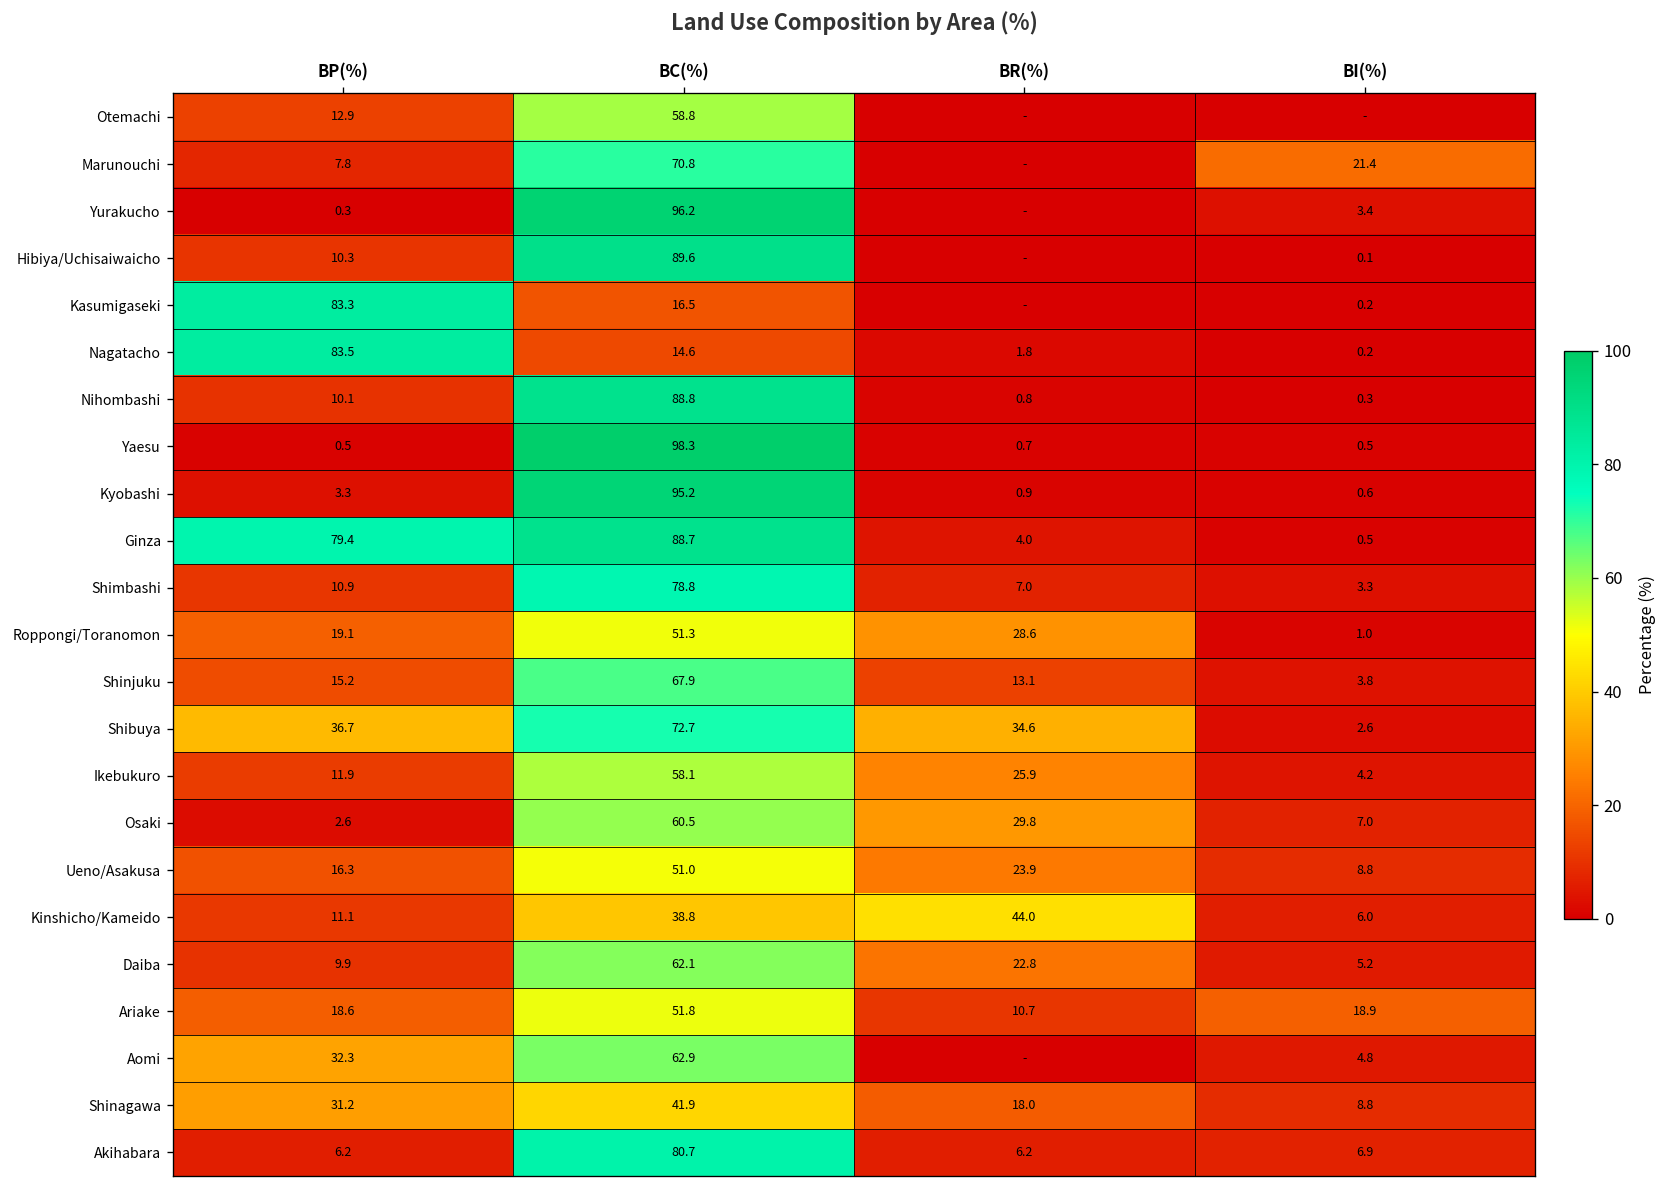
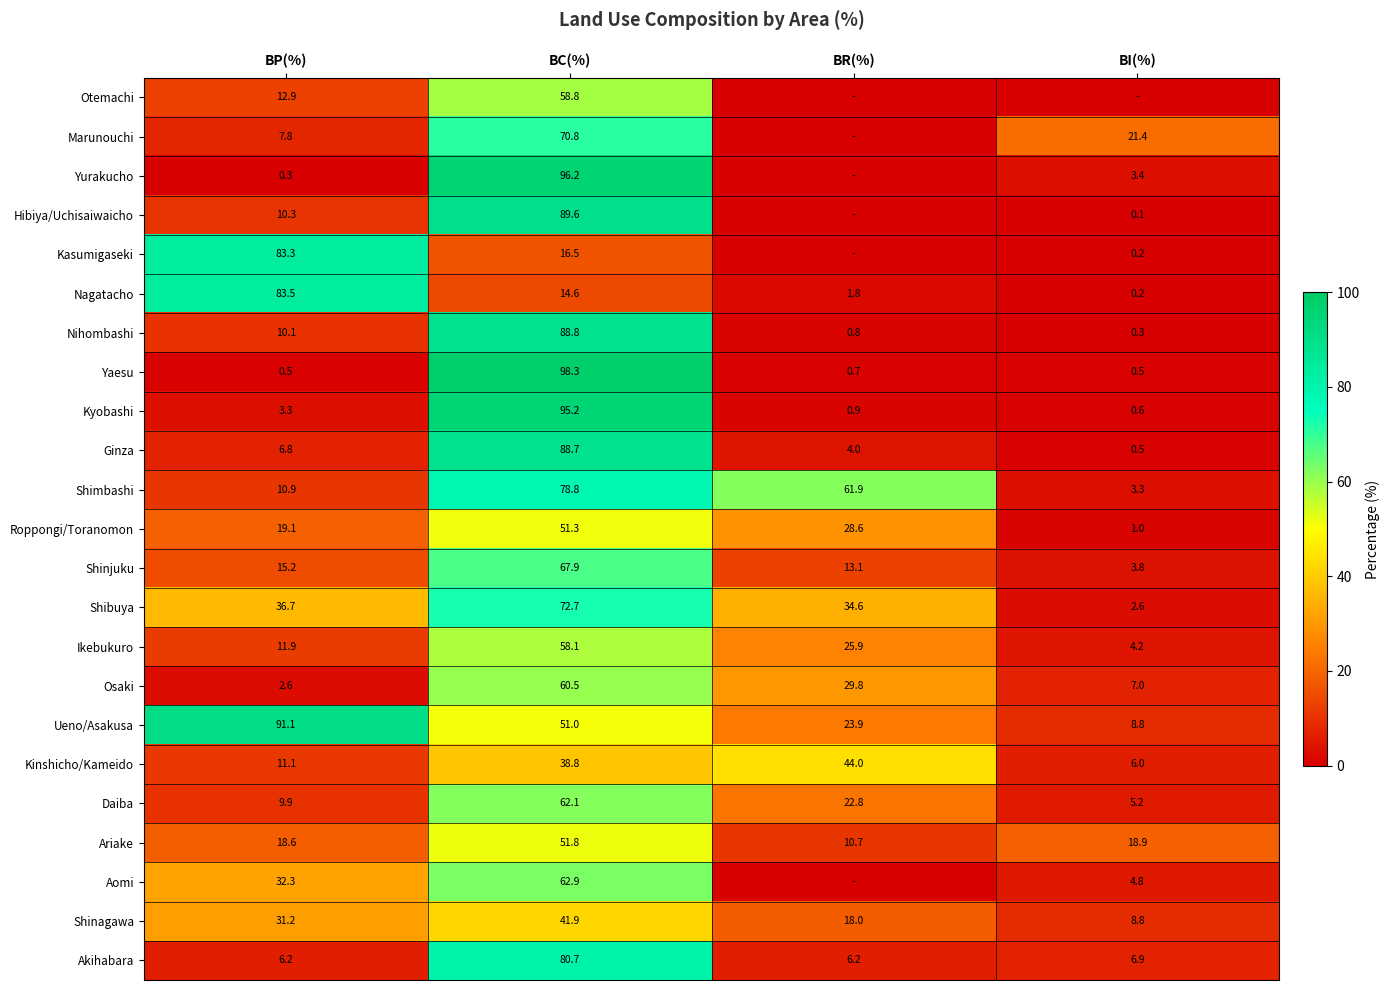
  {
    "Otemachi": {
      "BP(%)": 12.9,
      "BC(%)": 58.8
    },
    "Marunouchi": {
      "BP(%)": 7.8,
      "BC(%)": 70.8,
      "BI(%)": 21.4
    },
    "Yurakucho": {
      "BP(%)": 0.3,
      "BC(%)": 96.2,
      "BI(%)": 3.4
    },
    "Hibiya/Uchisaiwaicho": {
      "BP(%)": 10.3,
      "BC(%)": 89.6,
      "BI(%)": 0.1
    },
    "Kasumigaseki": {
      "BP(%)": 83.3,
      "BC(%)": 16.5,
      "BI(%)": 0.2
    },
    "Nagatacho": {
      "BP(%)": 83.5,
      "BC(%)": 14.6,
      "BR(%)": 1.8,
      "BI(%)": 0.2
    },
    "Nihombashi": {
      "BP(%)": 10.1,
      "BC(%)": 88.8,
      "BR(%)": 0.8,
      "BI(%)": 0.3
    },
    "Yaesu": {
      "BP(%)": 0.5,
      "BC(%)": 98.3,
      "BR(%)": 0.7,
      "BI(%)": 0.5
    },
    "Kyobashi": {
      "BP(%)": 3.3,
      "BC(%)": 95.2,
      "BR(%)": 0.9,
      "BI(%)": 0.6
    },
    "Ginza": {
-     "BP(%)": 79.4,
+     "BP(%)": 6.8,
      "BC(%)": 88.7,
      "BR(%)": 4.0,
      "BI(%)": 0.5
    },
    "Shimbashi": {
      "BP(%)": 10.9,
      "BC(%)": 78.8,
-     "BR(%)": 7.0,
+     "BR(%)": 61.9,
      "BI(%)": 3.3
    },
    "Roppongi/Toranomon": {
      "BP(%)": 19.1,
      "BC(%)": 51.3,
      "BR(%)": 28.6,
      "BI(%)": 1.0
    },
    "Shinjuku": {
      "BP(%)": 15.2,
      "BC(%)": 67.9,
      "BR(%)": 13.1,
      "BI(%)": 3.8
    },
    "Shibuya": {
      "BP(%)": 36.7,
      "BC(%)": 72.7,
      "BR(%)": 34.6,
      "BI(%)": 2.6
    },
    "Ikebukuro": {
      "BP(%)": 11.9,
      "BC(%)": 58.1,
      "BR(%)": 25.9,
      "BI(%)": 4.2
    },
    "Osaki": {
      "BP(%)": 2.6,
      "BC(%)": 60.5,
      "BR(%)": 29.8,
      "BI(%)": 7.0
    },
    "Ueno/Asakusa": {
-     "BP(%)": 16.3,
+     "BP(%)": 91.1,
      "BC(%)": 51.0,
      "BR(%)": 23.9,
      "BI(%)": 8.8
    },
    "Kinshicho/Kameido": {
      "BP(%)": 11.1,
      "BC(%)": 38.8,
      "BR(%)": 44.0,
      "BI(%)": 6.0
    },
    "Daiba": {
      "BP(%)": 9.9,
      "BC(%)": 62.1,
      "BR(%)": 22.8,
      "BI(%)": 5.2
    },
    "Ariake": {
      "BP(%)": 18.6,
      "BC(%)": 51.8,
      "BR(%)": 10.7,
      "BI(%)": 18.9
    },
    "Aomi": {
      "BP(%)": 32.3,
      "BC(%)": 62.9,
      "BI(%)": 4.8
    },
    "Shinagawa": {
      "BP(%)": 31.2,
      "BC(%)": 41.9,
      "BR(%)": 18.0,
      "BI(%)": 8.8
    },
    "Akihabara": {
      "BP(%)": 6.2,
      "BC(%)": 80.7,
      "BR(%)": 6.2,
      "BI(%)": 6.9
    }
  }
